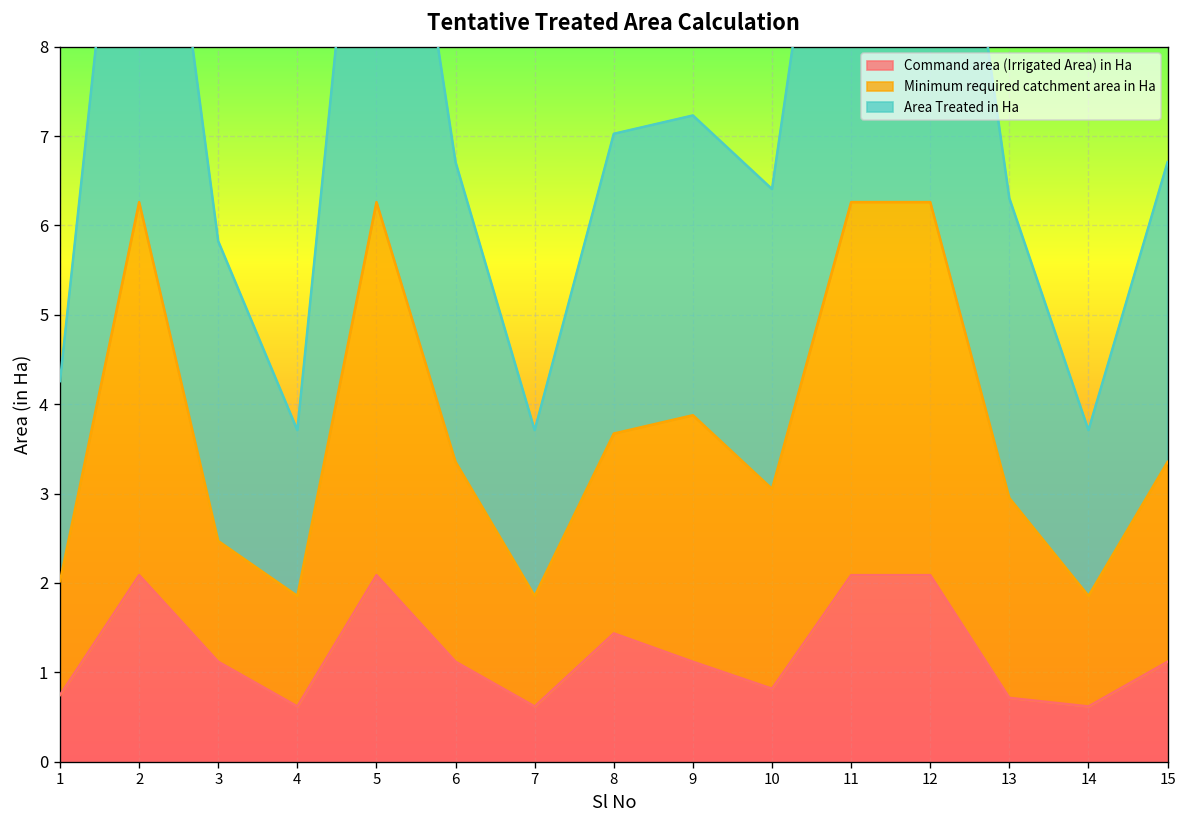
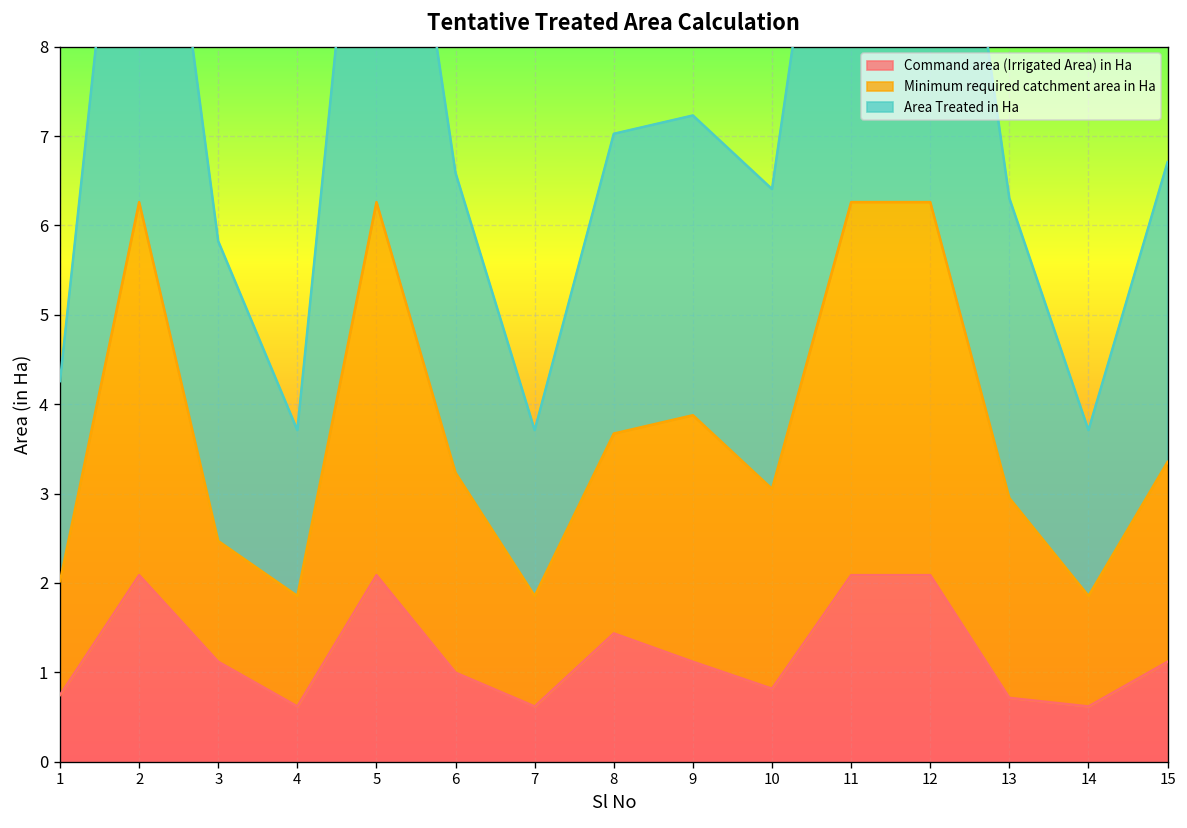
  {
    "Command area (Irrigated Area) in Ha": {
      "1": 0.7,
      "2": 2.1,
      "3": 1.1,
      "4": 0.6,
      "5": 2.1,
-     "6": 1.1,
+     "6": 1.0,
      "7": 0.6,
      "8": 1.4,
      "9": 1.1,
      "10": 0.8,
      "11": 2.1,
      "12": 2.1,
      "13": 0.7,
      "14": 0.6,
      "15": 1.1
    },
    "Minimum required catchment area in Ha": {
      "1": 1.3,
      "2": 4.2,
      "3": 1.4,
      "4": 1.2,
      "5": 4.2,
      "6": 2.2,
      "7": 1.2,
      "8": 2.2,
      "9": 2.8,
      "10": 2.2,
      "11": 4.2,
      "12": 4.2,
      "13": 2.2,
      "14": 1.2,
      "15": 2.2
    },
    "Area Treated in Ha": {
      "1": 2.2,
      "3": 3.4,
      "4": 1.9,
      "6": 3.4,
      "7": 1.9,
      "8": 3.4,
      "9": 3.4,
      "10": 3.4,
      "13": 3.4,
      "14": 1.9,
      "15": 3.4
    }
  }
